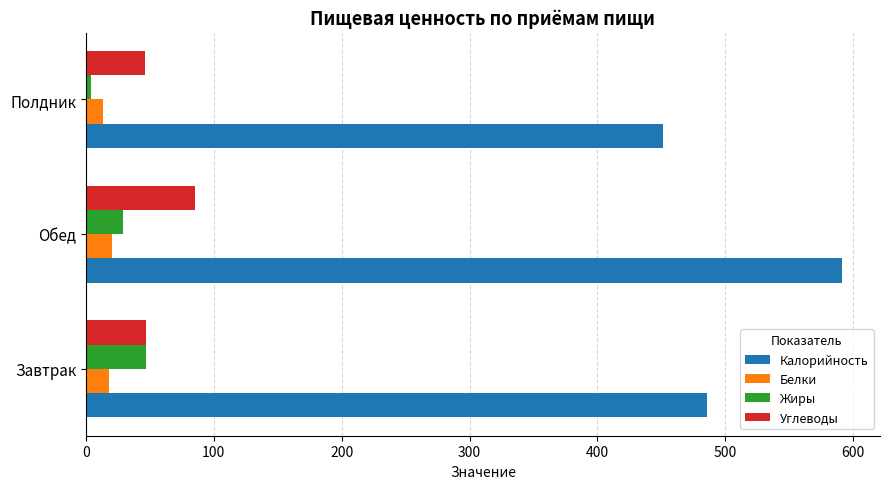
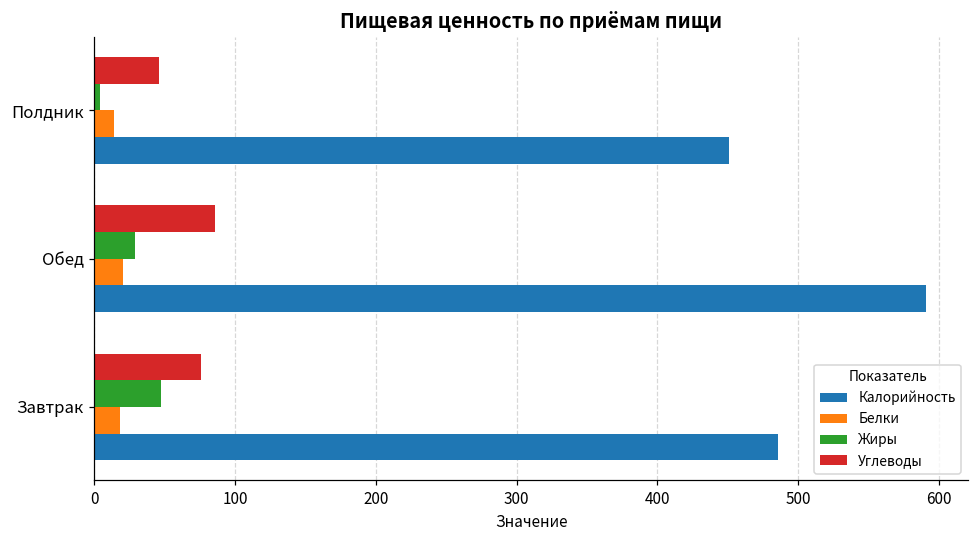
  {
    "Калорийность": {
      "Полдник": 451,
      "Обед": 591,
      "Завтрак": 486
    },
    "Белки": {
      "Полдник": 14,
      "Обед": 20,
      "Завтрак": 18
    },
    "Жиры": {
      "Полдник": 4,
      "Обед": 29,
      "Завтрак": 47
    },
    "Углеводы": {
      "Полдник": 46,
      "Обед": 86,
-     "Завтрак": 47
+     "Завтрак": 76
    }
  }
